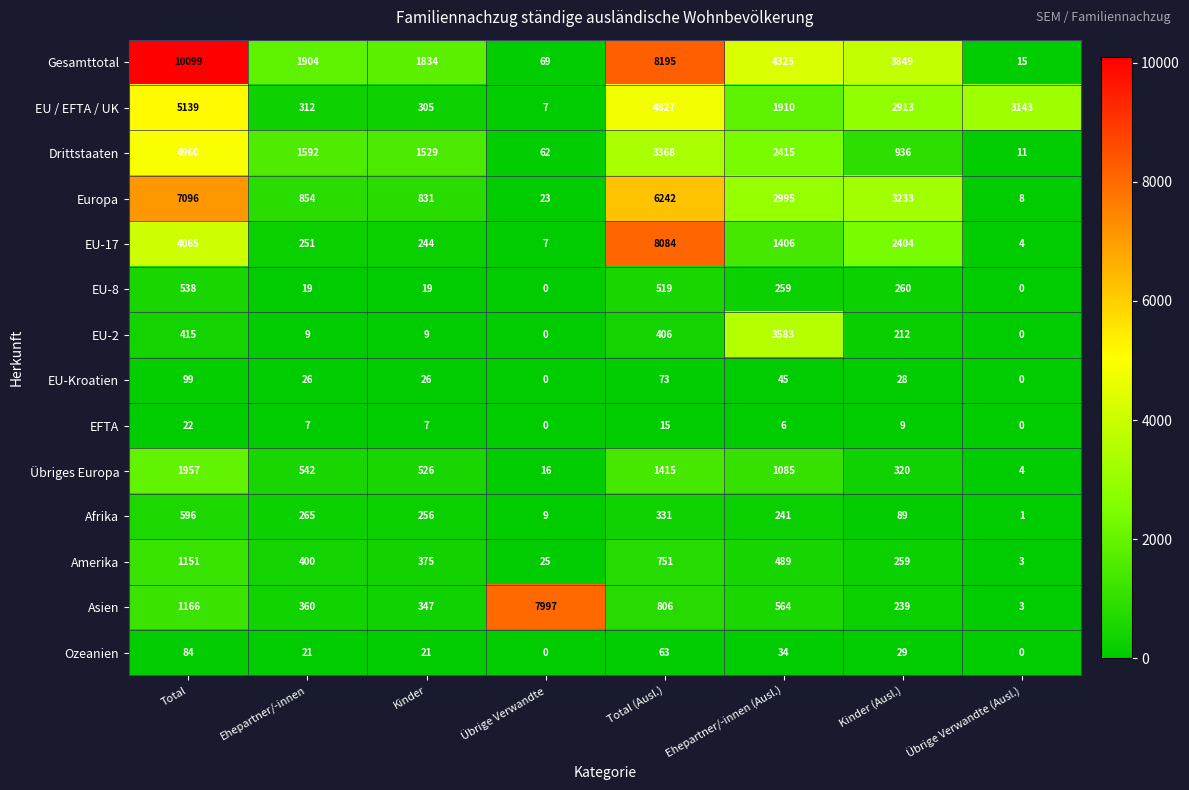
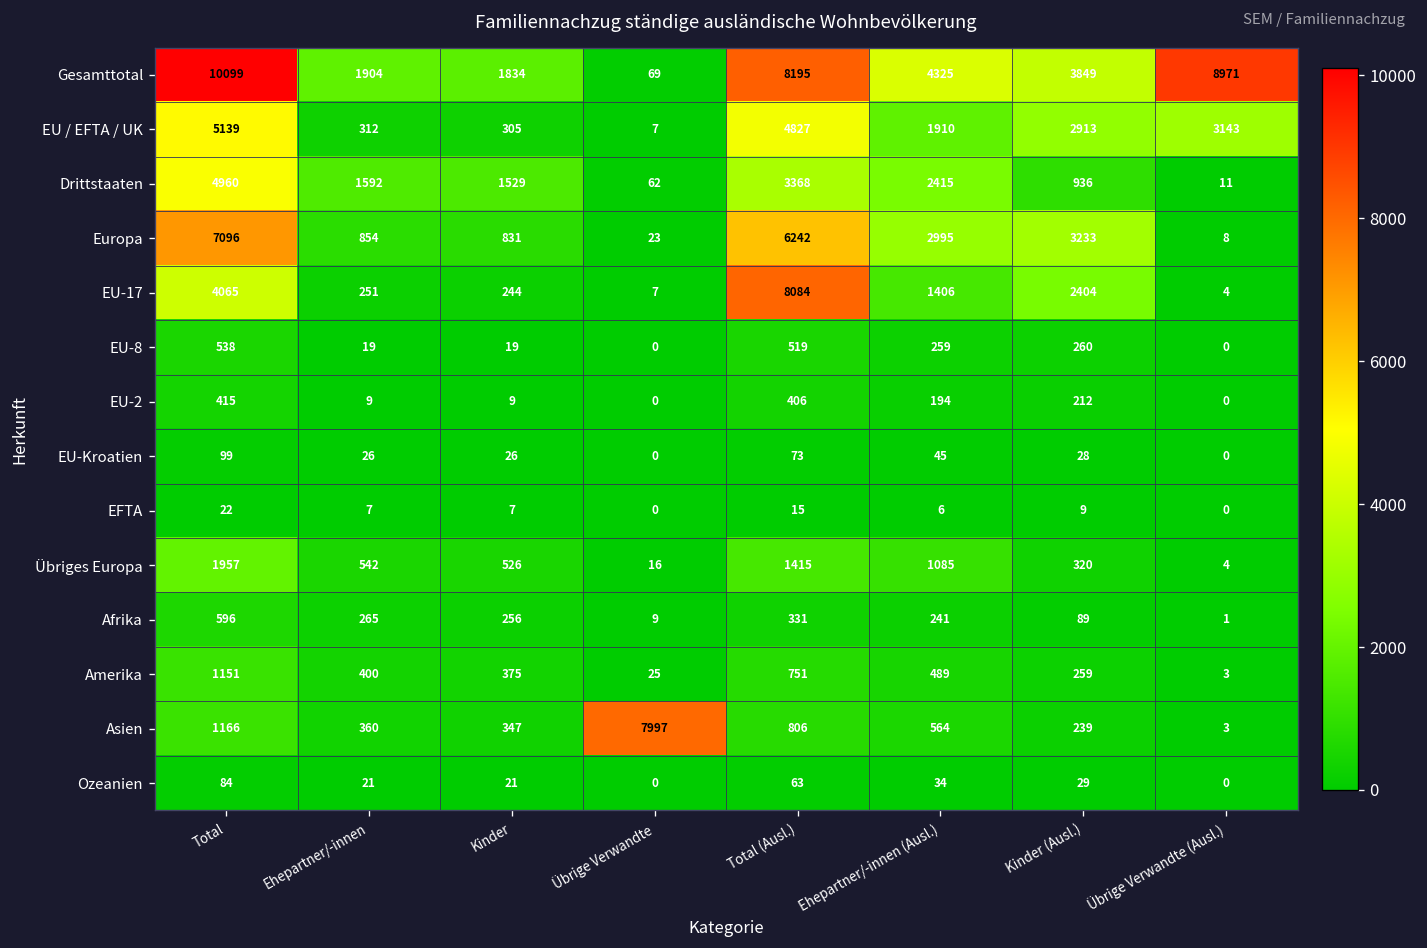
  {
    "Gesamttotal": {
      "Total": 10099,
      "Ehepartner/-innen": 1904,
      "Kinder": 1834,
      "Übrige Verwandte": 69,
      "Total (Ausl.)": 8195,
      "Ehepartner/-innen (Ausl.)": 4325,
      "Kinder (Ausl.)": 3849,
-     "Übrige Verwandte (Ausl.)": 15
+     "Übrige Verwandte (Ausl.)": 8971
    },
    "EU / EFTA / UK": {
      "Total": 5139,
      "Ehepartner/-innen": 312,
      "Kinder": 305,
      "Übrige Verwandte": 7,
      "Total (Ausl.)": 4827,
      "Ehepartner/-innen (Ausl.)": 1910,
      "Kinder (Ausl.)": 2913,
      "Übrige Verwandte (Ausl.)": 3143
    },
    "Drittstaaten": {
      "Total": 4960,
      "Ehepartner/-innen": 1592,
      "Kinder": 1529,
      "Übrige Verwandte": 62,
      "Total (Ausl.)": 3368,
      "Ehepartner/-innen (Ausl.)": 2415,
      "Kinder (Ausl.)": 936,
      "Übrige Verwandte (Ausl.)": 11
    },
    "Europa": {
      "Total": 7096,
      "Ehepartner/-innen": 854,
      "Kinder": 831,
      "Übrige Verwandte": 23,
      "Total (Ausl.)": 6242,
      "Ehepartner/-innen (Ausl.)": 2995,
      "Kinder (Ausl.)": 3233,
      "Übrige Verwandte (Ausl.)": 8
    },
    "EU-17": {
      "Total": 4065,
      "Ehepartner/-innen": 251,
      "Kinder": 244,
      "Übrige Verwandte": 7,
      "Total (Ausl.)": 8084,
      "Ehepartner/-innen (Ausl.)": 1406,
      "Kinder (Ausl.)": 2404,
      "Übrige Verwandte (Ausl.)": 4
    },
    "EU-8": {
      "Total": 538,
      "Ehepartner/-innen": 19,
      "Kinder": 19,
      "Übrige Verwandte": 0,
      "Total (Ausl.)": 519,
      "Ehepartner/-innen (Ausl.)": 259,
      "Kinder (Ausl.)": 260,
      "Übrige Verwandte (Ausl.)": 0
    },
    "EU-2": {
      "Total": 415,
      "Ehepartner/-innen": 9,
      "Kinder": 9,
      "Übrige Verwandte": 0,
      "Total (Ausl.)": 406,
-     "Ehepartner/-innen (Ausl.)": 3583,
+     "Ehepartner/-innen (Ausl.)": 194,
      "Kinder (Ausl.)": 212,
      "Übrige Verwandte (Ausl.)": 0
    },
    "EU-Kroatien": {
      "Total": 99,
      "Ehepartner/-innen": 26,
      "Kinder": 26,
      "Übrige Verwandte": 0,
      "Total (Ausl.)": 73,
      "Ehepartner/-innen (Ausl.)": 45,
      "Kinder (Ausl.)": 28,
      "Übrige Verwandte (Ausl.)": 0
    },
    "EFTA": {
      "Total": 22,
      "Ehepartner/-innen": 7,
      "Kinder": 7,
      "Übrige Verwandte": 0,
      "Total (Ausl.)": 15,
      "Ehepartner/-innen (Ausl.)": 6,
      "Kinder (Ausl.)": 9,
      "Übrige Verwandte (Ausl.)": 0
    },
    "Übriges Europa": {
      "Total": 1957,
      "Ehepartner/-innen": 542,
      "Kinder": 526,
      "Übrige Verwandte": 16,
      "Total (Ausl.)": 1415,
      "Ehepartner/-innen (Ausl.)": 1085,
      "Kinder (Ausl.)": 320,
      "Übrige Verwandte (Ausl.)": 4
    },
    "Afrika": {
      "Total": 596,
      "Ehepartner/-innen": 265,
      "Kinder": 256,
      "Übrige Verwandte": 9,
      "Total (Ausl.)": 331,
      "Ehepartner/-innen (Ausl.)": 241,
      "Kinder (Ausl.)": 89,
      "Übrige Verwandte (Ausl.)": 1
    },
    "Amerika": {
      "Total": 1151,
      "Ehepartner/-innen": 400,
      "Kinder": 375,
      "Übrige Verwandte": 25,
      "Total (Ausl.)": 751,
      "Ehepartner/-innen (Ausl.)": 489,
      "Kinder (Ausl.)": 259,
      "Übrige Verwandte (Ausl.)": 3
    },
    "Asien": {
      "Total": 1166,
      "Ehepartner/-innen": 360,
      "Kinder": 347,
      "Übrige Verwandte": 7997,
      "Total (Ausl.)": 806,
      "Ehepartner/-innen (Ausl.)": 564,
      "Kinder (Ausl.)": 239,
      "Übrige Verwandte (Ausl.)": 3
    },
    "Ozeanien": {
      "Total": 84,
      "Ehepartner/-innen": 21,
      "Kinder": 21,
      "Übrige Verwandte": 0,
      "Total (Ausl.)": 63,
      "Ehepartner/-innen (Ausl.)": 34,
      "Kinder (Ausl.)": 29,
      "Übrige Verwandte (Ausl.)": 0
    }
  }
